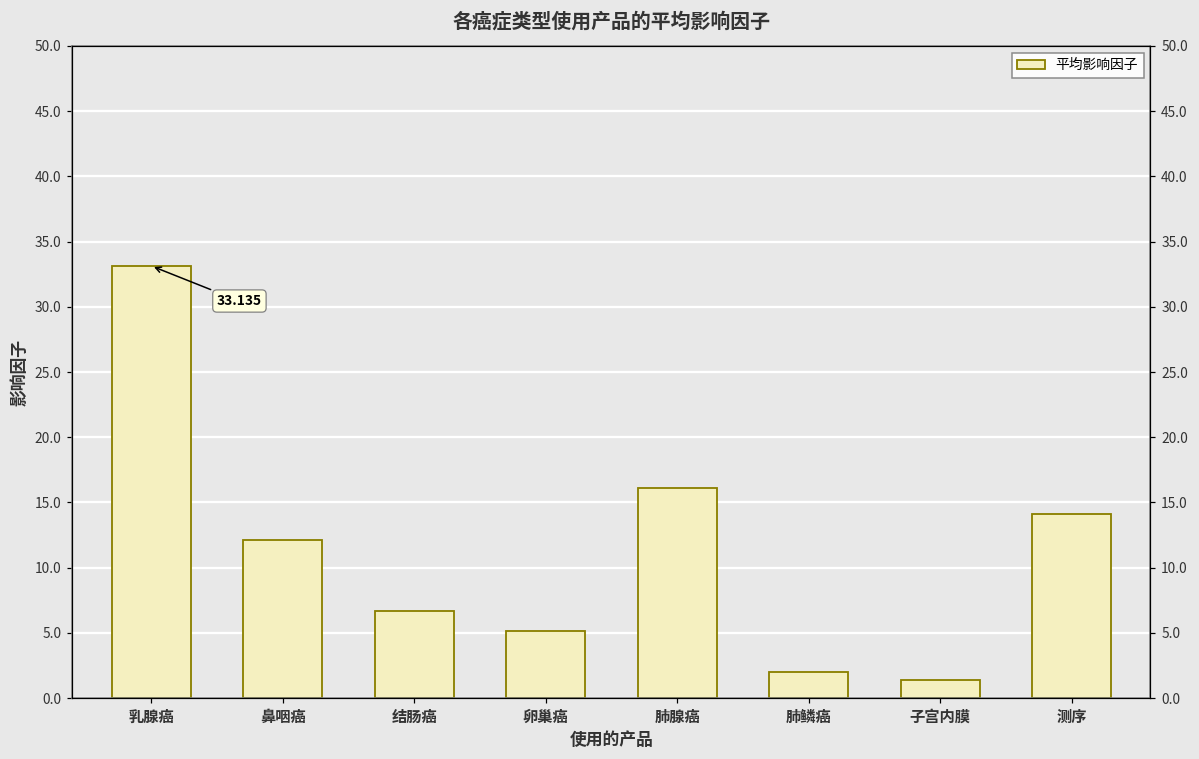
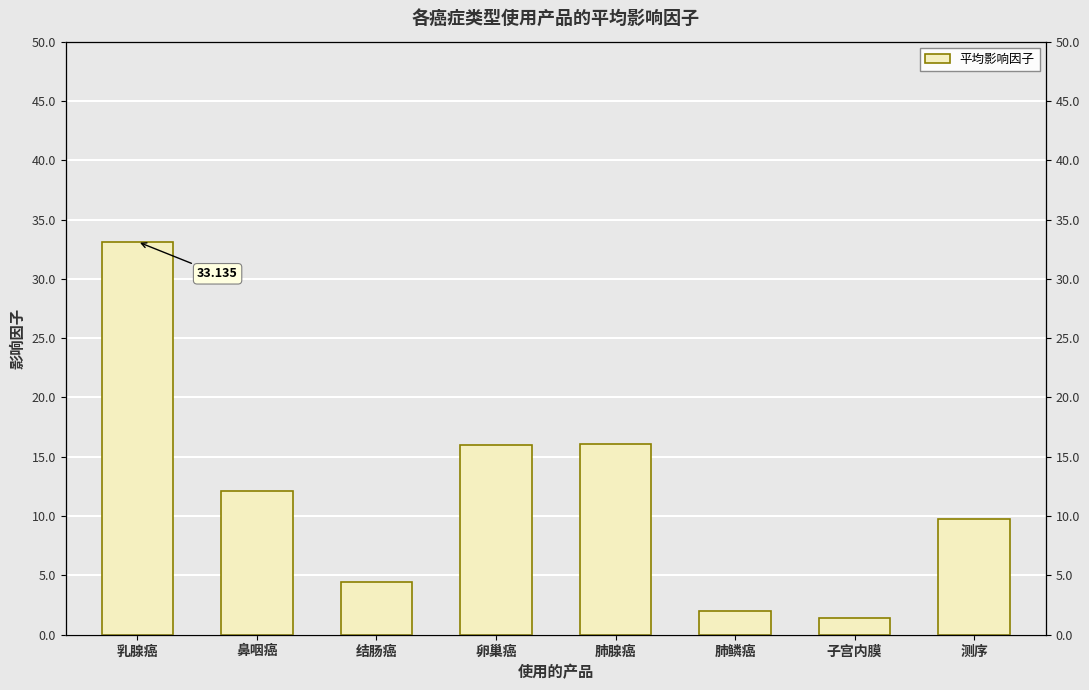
  {
    "鼻咽癌": 12.1,
-   "结肠癌": 6.7,
-   "卵巢癌": 5.2,
+   "结肠癌": 4.5,
+   "卵巢癌": 16.0,
    "肺腺癌": 16.1,
    "肺鳞癌": 2.0,
    "子宫内膜": 1.4,
-   "测序": 14.1
+   "测序": 9.8
  }
